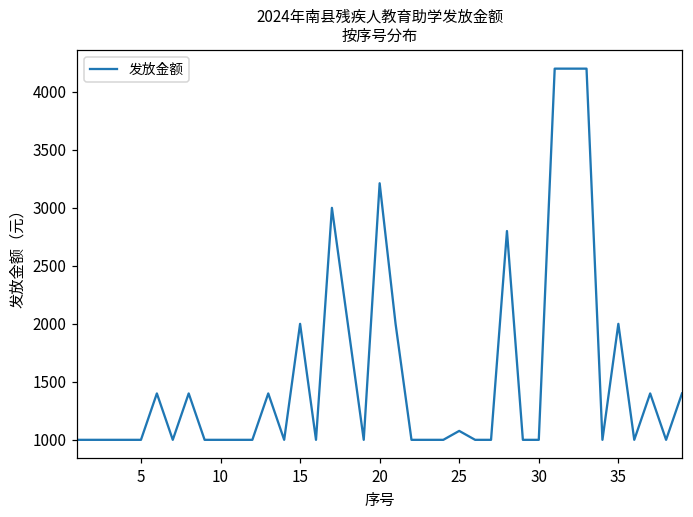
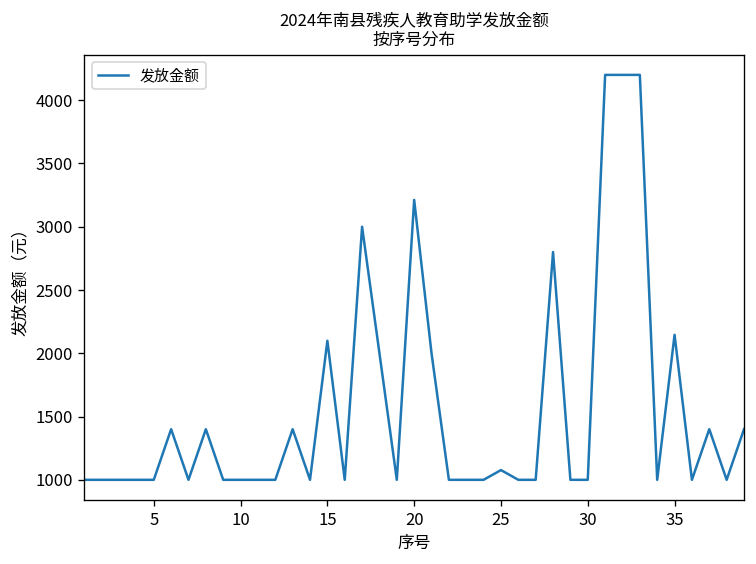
  {
    "5": 1000,
    "10": 1000,
-   "15": 2000,
+   "15": 2100,
    "20": 3210,
    "25": 1080,
    "30": 1000,
-   "35": 2000
+   "35": 2150
  }
